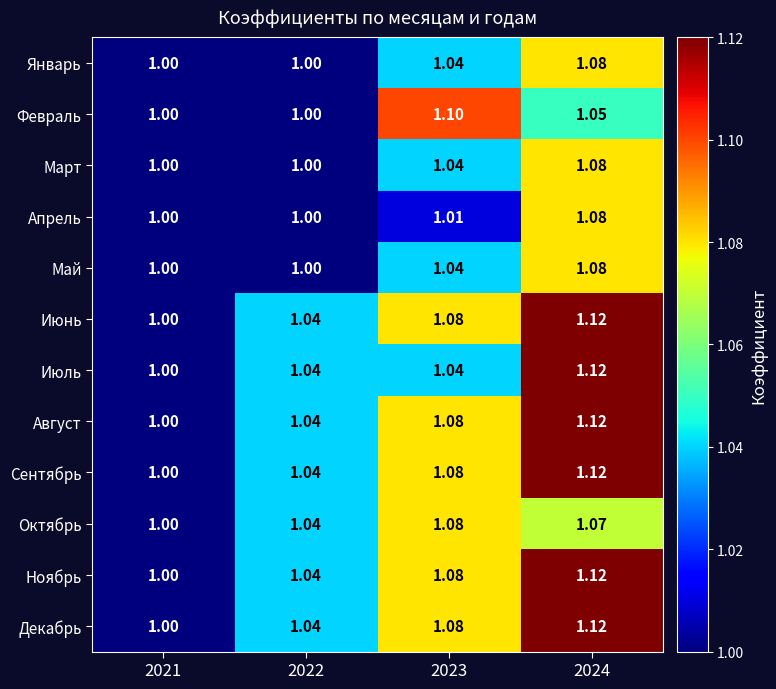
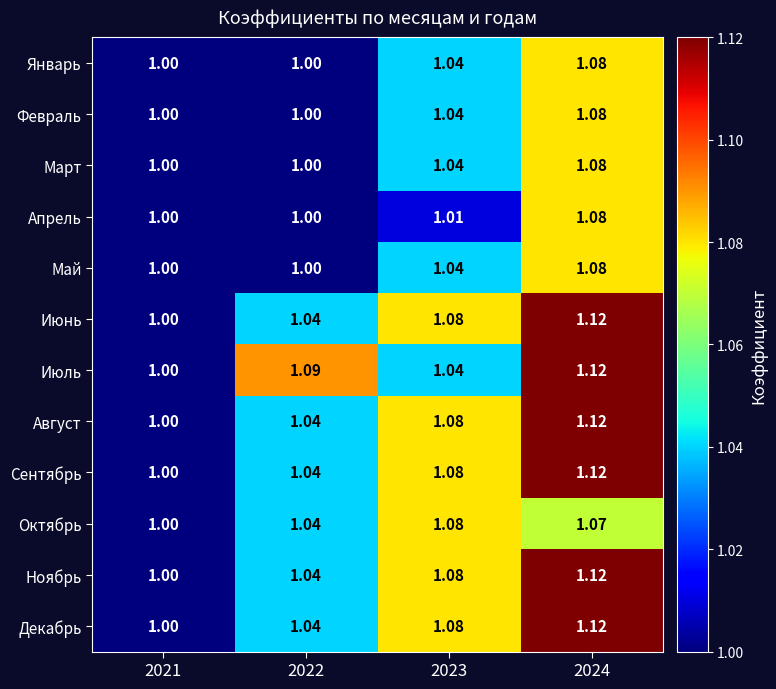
  {
    "Январь": {
      "2021": 1.00,
      "2022": 1.00,
      "2023": 1.04,
      "2024": 1.08
    },
    "Февраль": {
      "2021": 1.00,
      "2022": 1.00,
-     "2023": 1.10,
-     "2024": 1.05
+     "2023": 1.04,
+     "2024": 1.08
    },
    "Март": {
      "2021": 1.00,
      "2022": 1.00,
      "2023": 1.04,
      "2024": 1.08
    },
    "Апрель": {
      "2021": 1.00,
      "2022": 1.00,
      "2023": 1.01,
      "2024": 1.08
    },
    "Май": {
      "2021": 1.00,
      "2022": 1.00,
      "2023": 1.04,
      "2024": 1.08
    },
    "Июнь": {
      "2021": 1.00,
      "2022": 1.04,
      "2023": 1.08,
      "2024": 1.12
    },
    "Июль": {
      "2021": 1.00,
-     "2022": 1.04,
+     "2022": 1.09,
      "2023": 1.04,
      "2024": 1.12
    },
    "Август": {
      "2021": 1.00,
      "2022": 1.04,
      "2023": 1.08,
      "2024": 1.12
    },
    "Сентябрь": {
      "2021": 1.00,
      "2022": 1.04,
      "2023": 1.08,
      "2024": 1.12
    },
    "Октябрь": {
      "2021": 1.00,
      "2022": 1.04,
      "2023": 1.08,
      "2024": 1.07
    },
    "Ноябрь": {
      "2021": 1.00,
      "2022": 1.04,
      "2023": 1.08,
      "2024": 1.12
    },
    "Декабрь": {
      "2021": 1.00,
      "2022": 1.04,
      "2023": 1.08,
      "2024": 1.12
    }
  }
